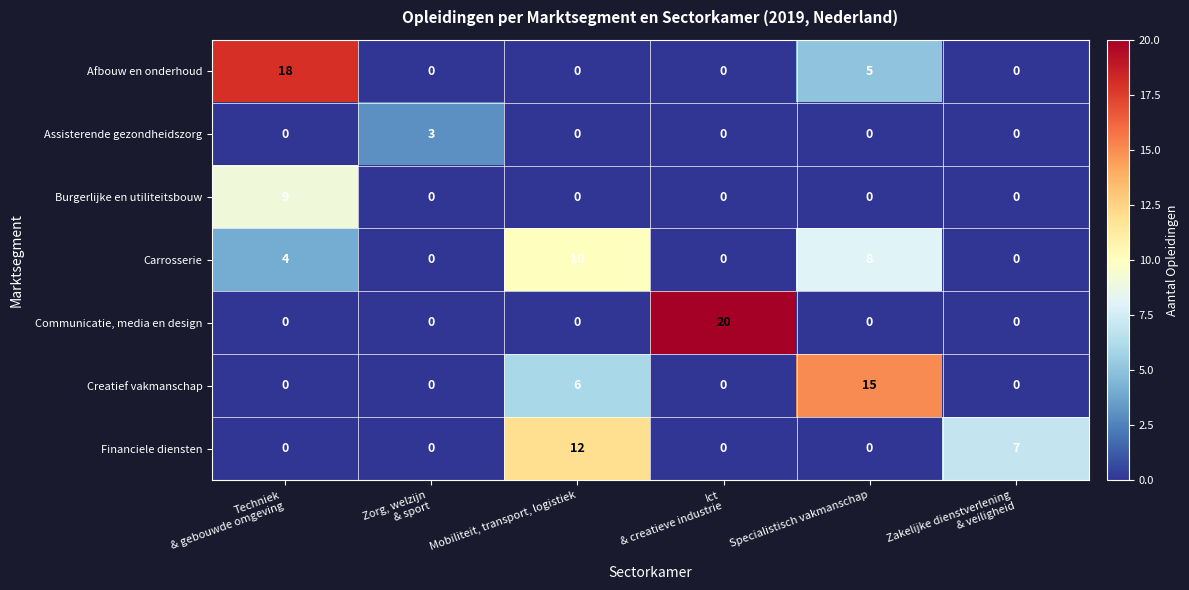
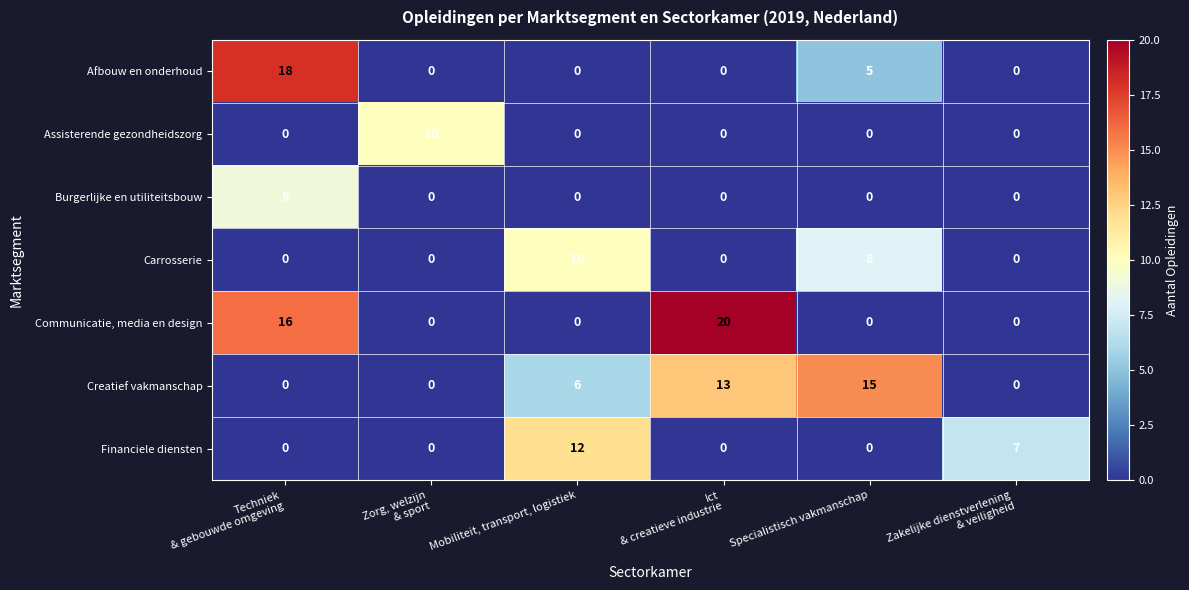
  {
    "Afbouw en onderhoud": {
      "Techniek & gebouwde omgeving": 18,
      "Zorg, welzijn & sport": 0,
      "Mobiliteit, transport, logistiek": 0,
      "Ict & creatieve industrie": 0,
      "Specialistisch vakmanschap": 5,
      "Zakelijke dienstverlening & veiligheid": 0
    },
    "Assisterende gezondheidszorg": {
      "Techniek & gebouwde omgeving": 0,
-     "Zorg, welzijn & sport": 3,
+     "Zorg, welzijn & sport": 10,
      "Mobiliteit, transport, logistiek": 0,
      "Ict & creatieve industrie": 0,
      "Specialistisch vakmanschap": 0,
      "Zakelijke dienstverlening & veiligheid": 0
    },
    "Burgerlijke en utiliteitsbouw": {
      "Zorg, welzijn & sport": 0,
      "Mobiliteit, transport, logistiek": 0,
      "Ict & creatieve industrie": 0,
      "Specialistisch vakmanschap": 0,
      "Zakelijke dienstverlening & veiligheid": 0
    },
    "Carrosserie": {
-     "Techniek & gebouwde omgeving": 4,
+     "Techniek & gebouwde omgeving": 0,
      "Zorg, welzijn & sport": 0,
      "Mobiliteit, transport, logistiek": 10,
      "Ict & creatieve industrie": 0,
      "Zakelijke dienstverlening & veiligheid": 0
    },
    "Communicatie, media en design": {
-     "Techniek & gebouwde omgeving": 0,
+     "Techniek & gebouwde omgeving": 16,
      "Zorg, welzijn & sport": 0,
      "Mobiliteit, transport, logistiek": 0,
      "Ict & creatieve industrie": 20,
      "Specialistisch vakmanschap": 0,
      "Zakelijke dienstverlening & veiligheid": 0
    },
    "Creatief vakmanschap": {
      "Techniek & gebouwde omgeving": 0,
      "Zorg, welzijn & sport": 0,
      "Mobiliteit, transport, logistiek": 6,
-     "Ict & creatieve industrie": 0,
+     "Ict & creatieve industrie": 13,
      "Specialistisch vakmanschap": 15,
      "Zakelijke dienstverlening & veiligheid": 0
    },
    "Financiele diensten": {
      "Techniek & gebouwde omgeving": 0,
      "Zorg, welzijn & sport": 0,
      "Mobiliteit, transport, logistiek": 12,
      "Ict & creatieve industrie": 0,
      "Specialistisch vakmanschap": 0,
      "Zakelijke dienstverlening & veiligheid": 7
    }
  }
